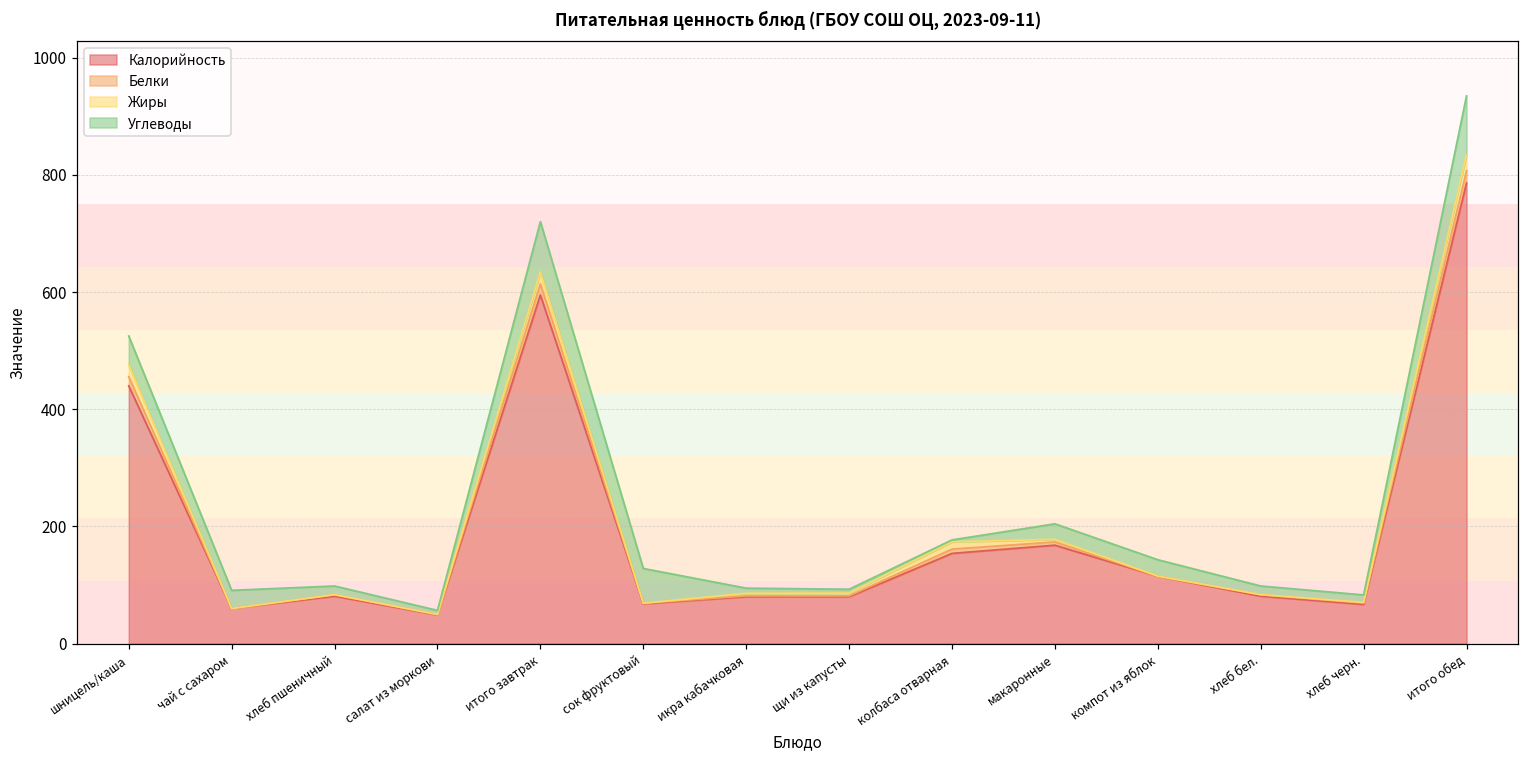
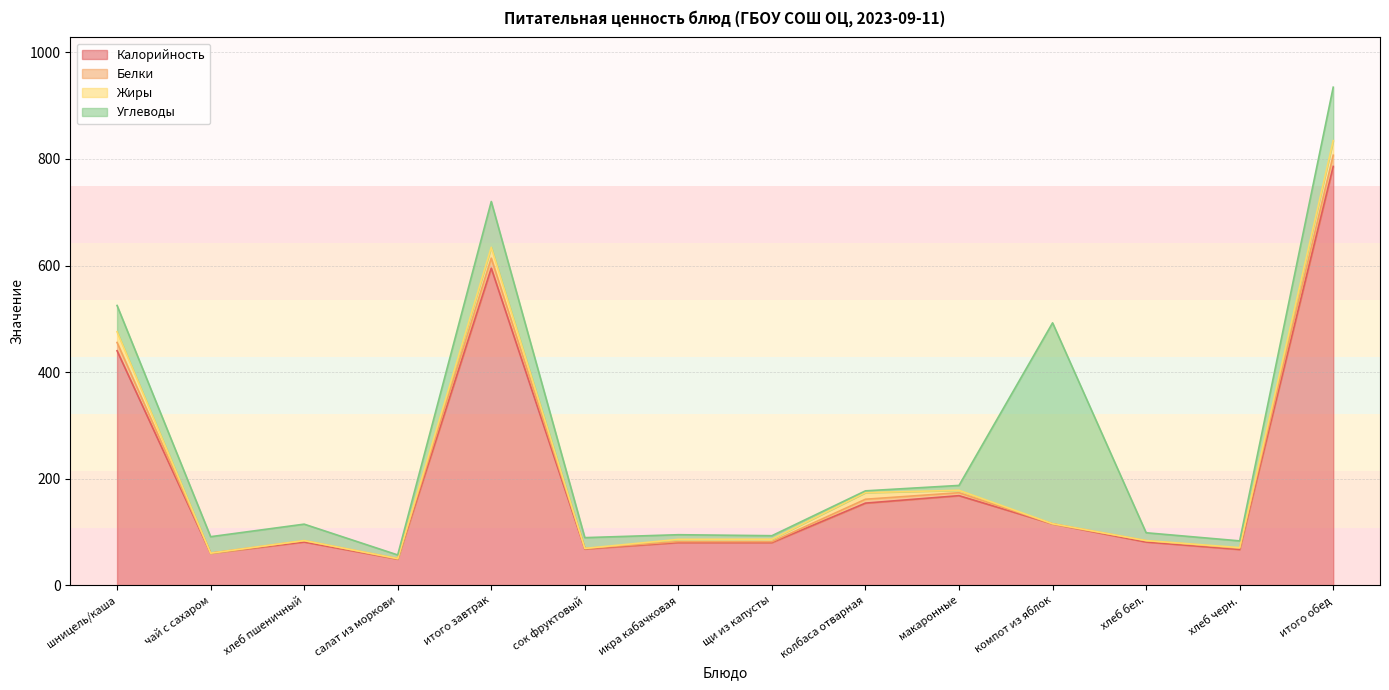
  {
    "Калорийность": {
      "шницель/каша": 440,
      "итого завтрак": 600,
      "колбаса отварная": 150,
      "макаронные": 170,
      "итого обед": 790
    },
    "Углеводы": {
      "шницель/каша": 50,
      "чай с сахаром": 30,
-     "хлеб пшеничный": 10,
+     "хлеб пшеничный": 30,
      "салат из моркови": 10,
      "итого завтрак": 90,
-     "сок фруктовый": 60,
+     "сок фруктовый": 20,
      "икра кабачковая": 10,
      "щи из капусты": 10,
-     "макаронные": 30,
-     "компот из яблок": 30,
+     "макаронные": 10,
+     "компот из яблок": 380,
      "хлеб бел.": 10,
      "хлеб черн.": 10,
      "итого обед": 100
    }
  }
